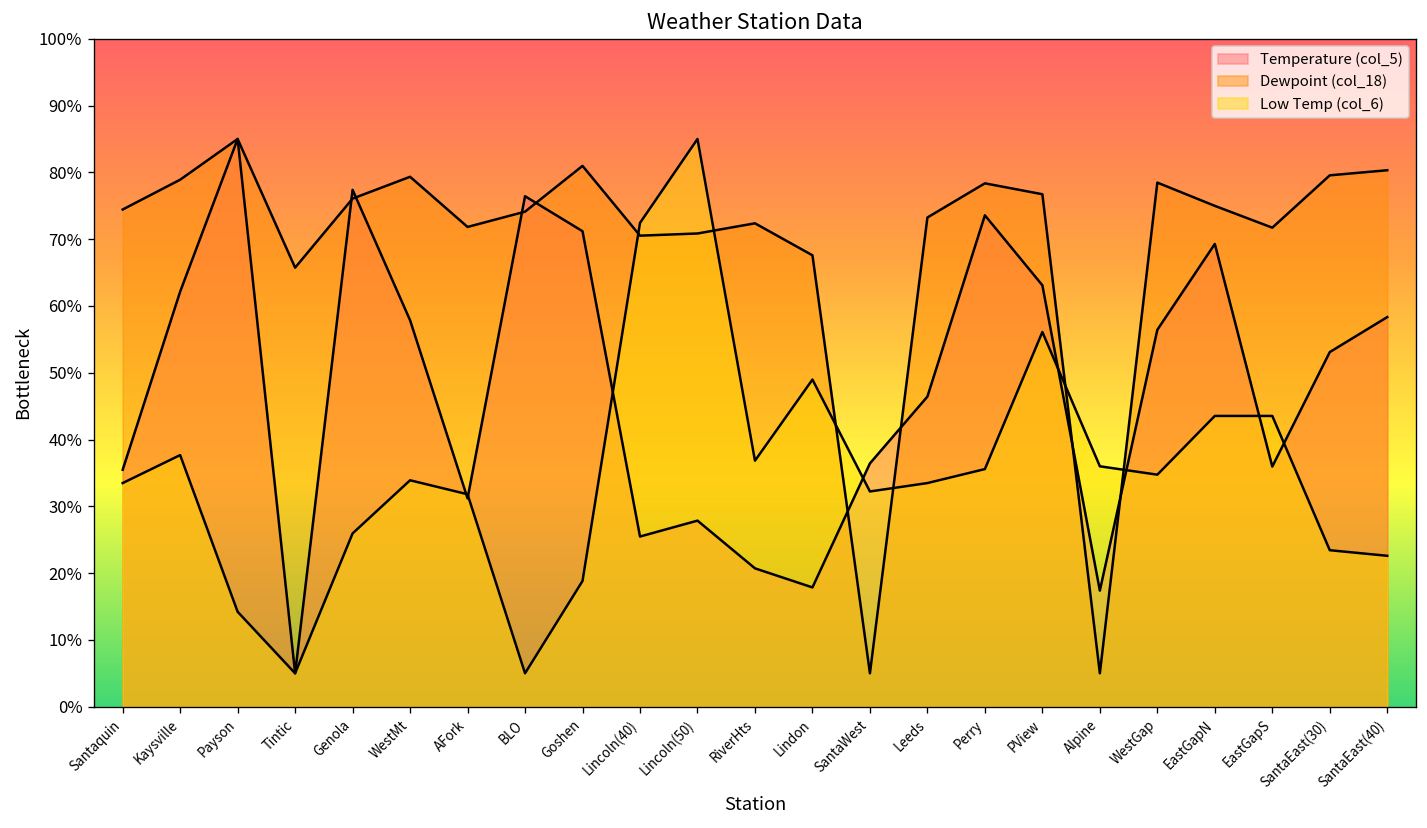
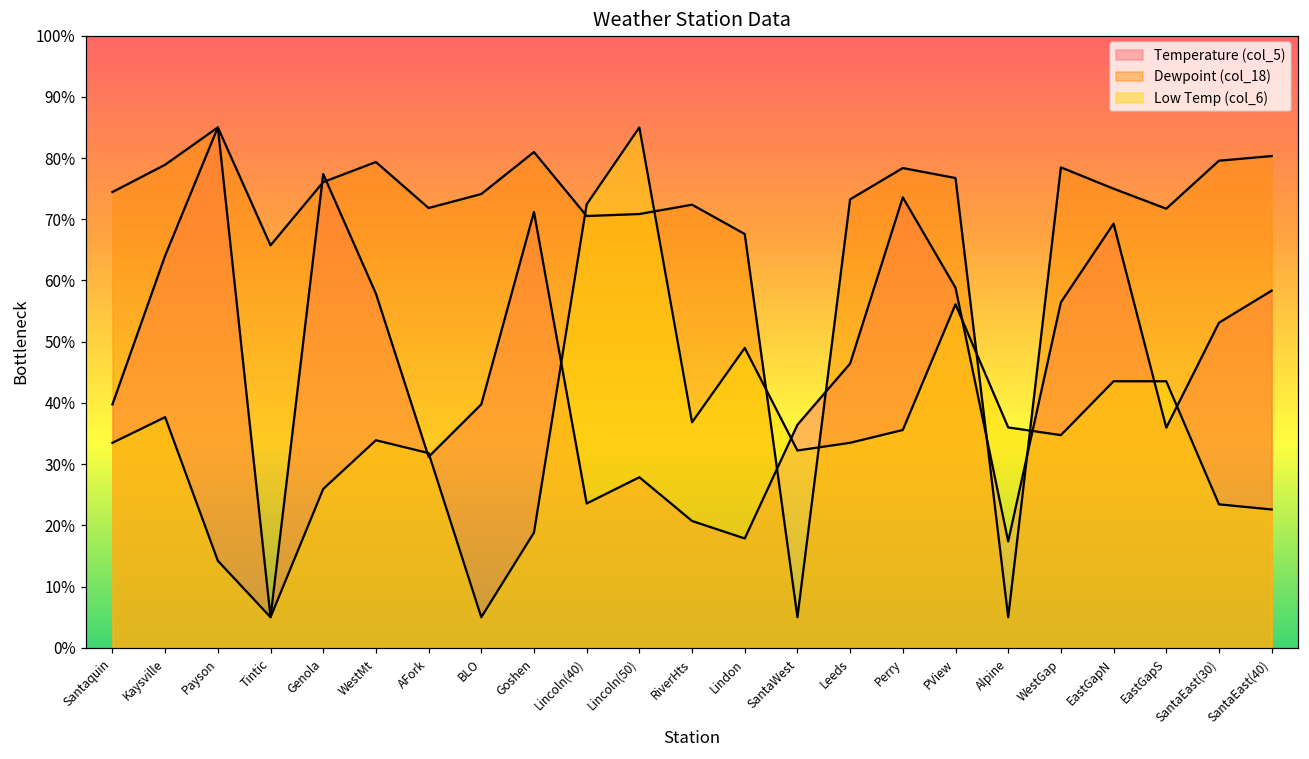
  {
    "Temperature (col_5)": {
-     "Santaquin": "35%",
-     "Kaysville": "62%",
+     "Santaquin": "40%",
+     "Kaysville": "64%",
      "Genola": "77%",
      "WestMt": "58%",
      "AFork": "31%",
-     "BLO": "76%",
+     "BLO": "40%",
      "Goshen": "71%",
-     "Lincoln(40)": "25%",
+     "Lincoln(40)": "24%",
      "Lincoln(50)": "28%",
      "RiverHts": "21%",
      "Lindon": "18%",
      "SantaWest": "36%",
      "Leeds": "46%",
      "Perry": "74%",
-     "PView": "63%",
+     "PView": "59%",
      "Alpine": "17%",
      "WestGap": "56%",
      "EastGapN": "69%",
      "EastGapS": "36%",
      "SantaEast(30)": "53%",
      "SantaEast(40)": "58%"
    }
  }
